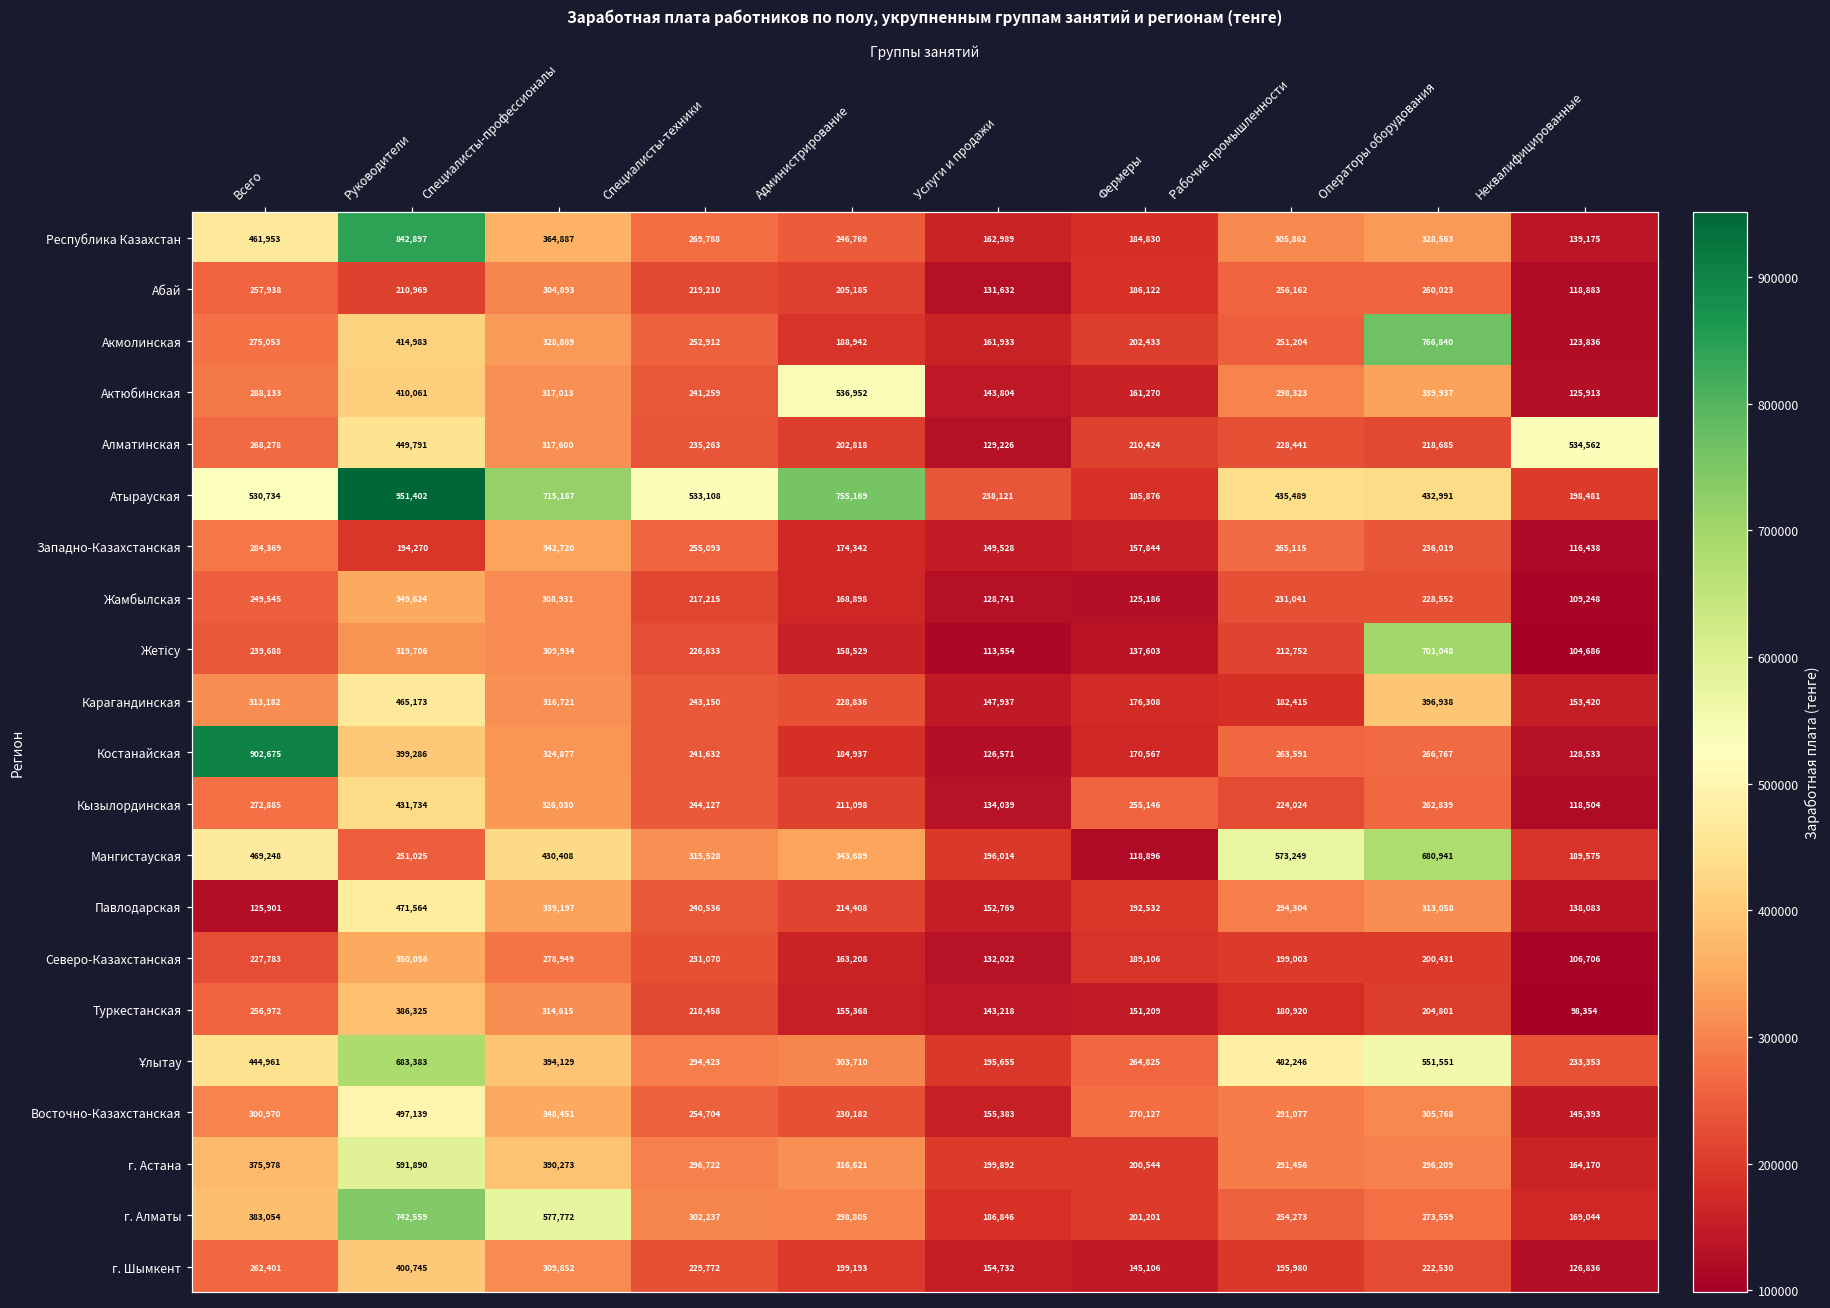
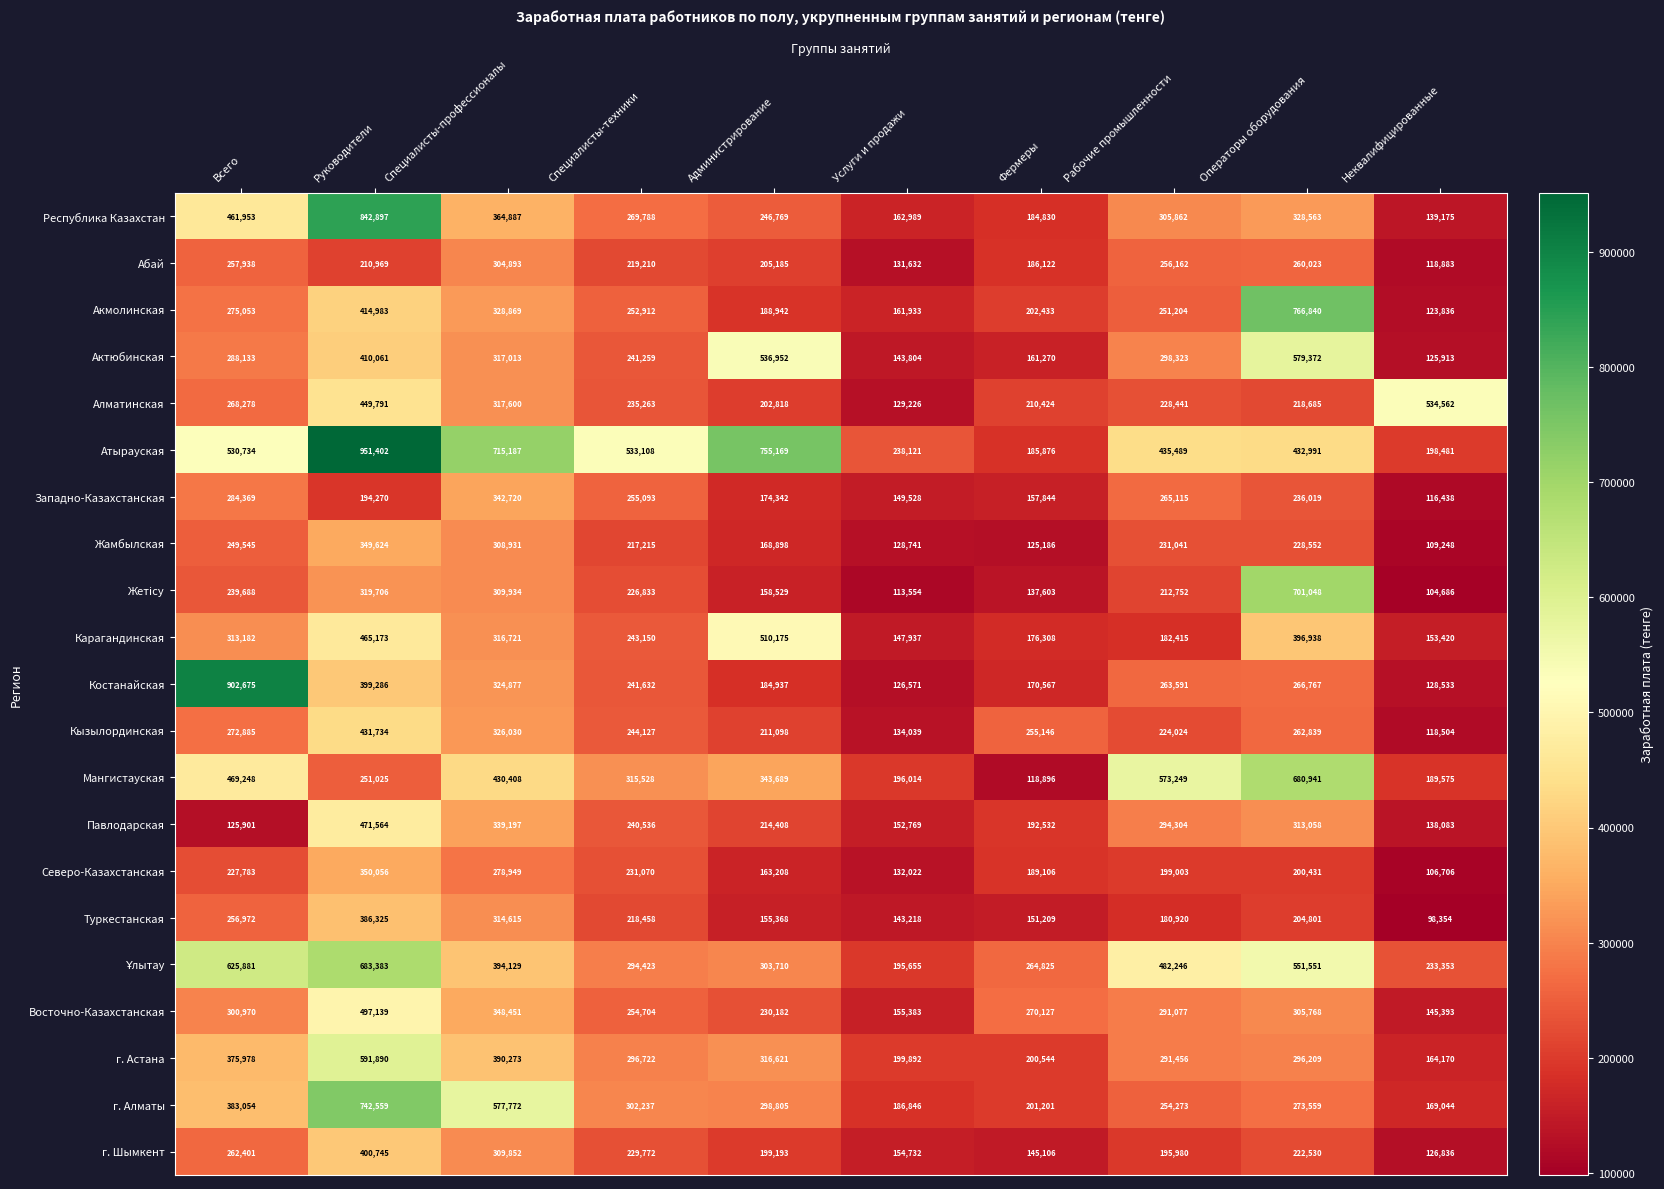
  {
    "Актюбинская": {
      "Всего": "288,133",
      "Руководители": "410,061",
      "Специалисты-профессионалы": "317,013",
      "Специалисты-техники": "241,259",
      "Администрирование": "536,952",
      "Услуги и продажи": "143,804",
      "Фермеры": "161,270",
      "Рабочие промышленности": "298,323",
-     "Операторы оборудования": "339,937",
+     "Операторы оборудования": "579,372",
      "Неквалифицированные": "125,913"
    },
    "Карагандинская": {
      "Всего": "313,182",
      "Руководители": "465,173",
      "Специалисты-профессионалы": "316,721",
      "Специалисты-техники": "243,150",
-     "Администрирование": "228,836",
+     "Администрирование": "510,175",
      "Услуги и продажи": "147,937",
      "Фермеры": "176,308",
      "Рабочие промышленности": "182,415",
      "Операторы оборудования": "396,938",
      "Неквалифицированные": "153,420"
    },
    "Ұлытау": {
-     "Всего": "444,961",
+     "Всего": "625,881",
      "Руководители": "683,383",
      "Специалисты-профессионалы": "394,129",
      "Специалисты-техники": "294,423",
      "Администрирование": "303,710",
      "Услуги и продажи": "195,655",
      "Фермеры": "264,825",
      "Рабочие промышленности": "482,246",
      "Операторы оборудования": "551,551",
      "Неквалифицированные": "233,353"
    }
  }
